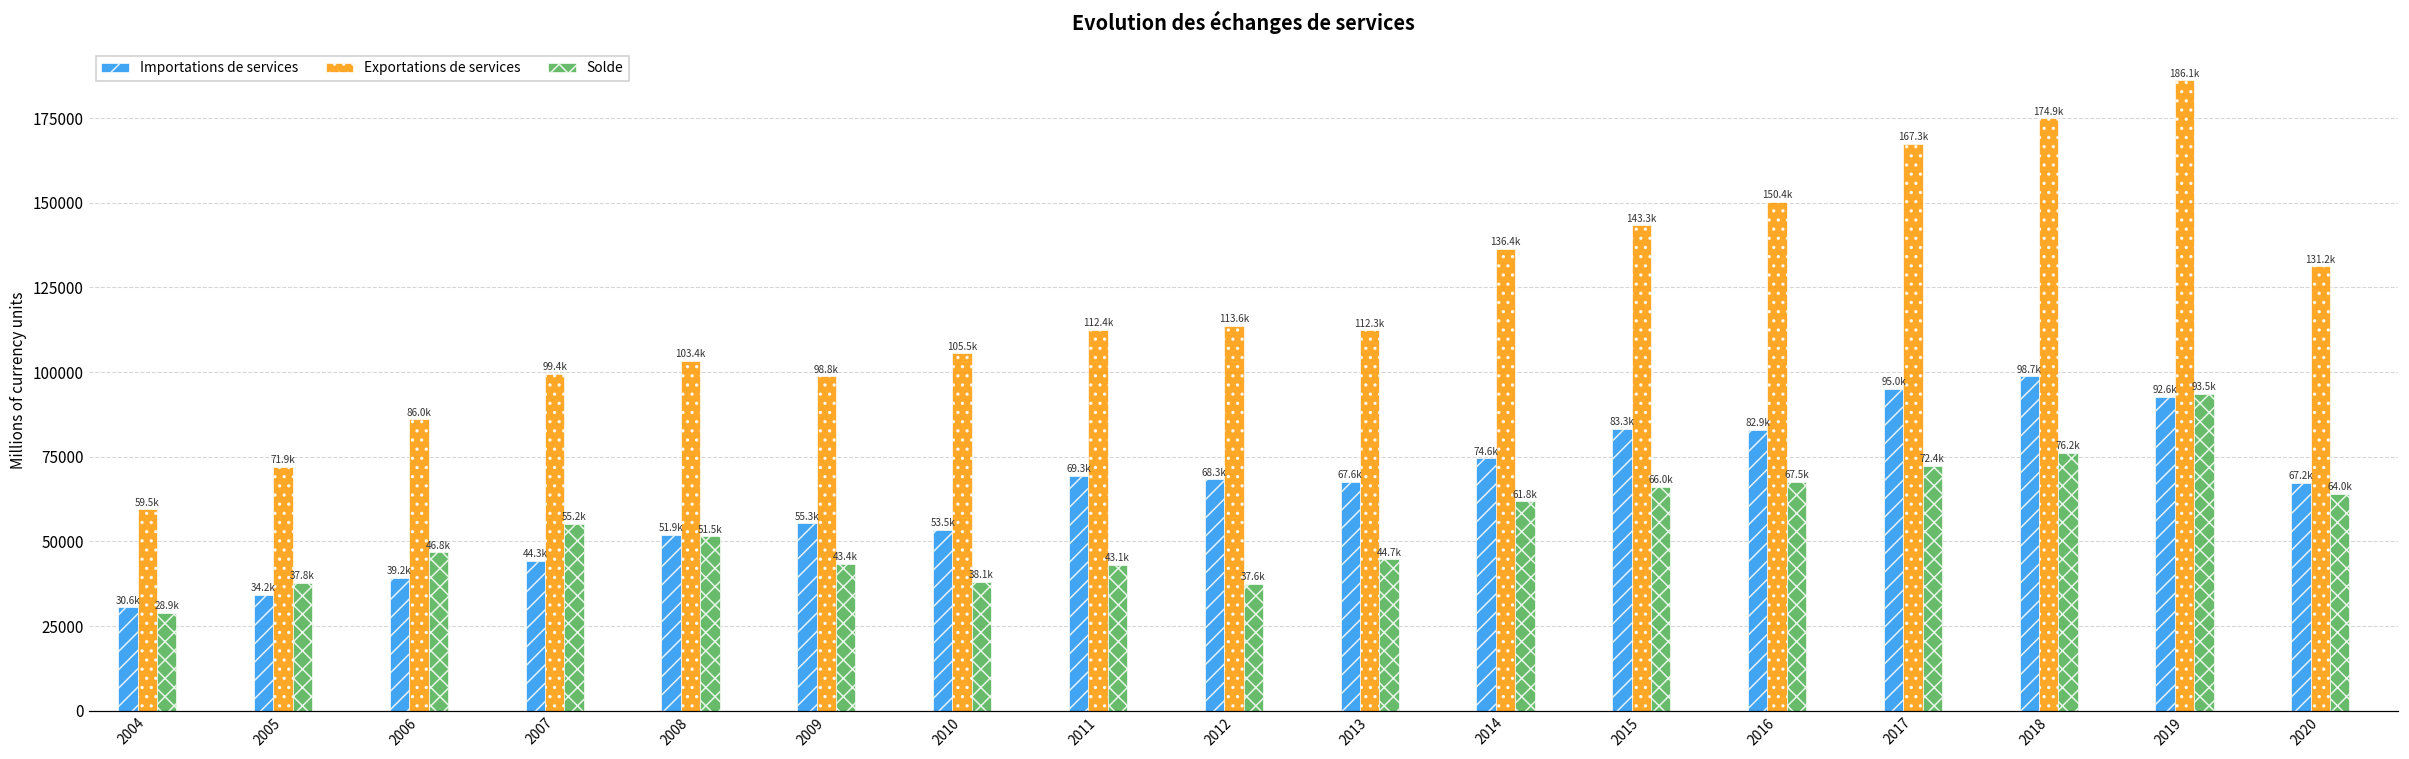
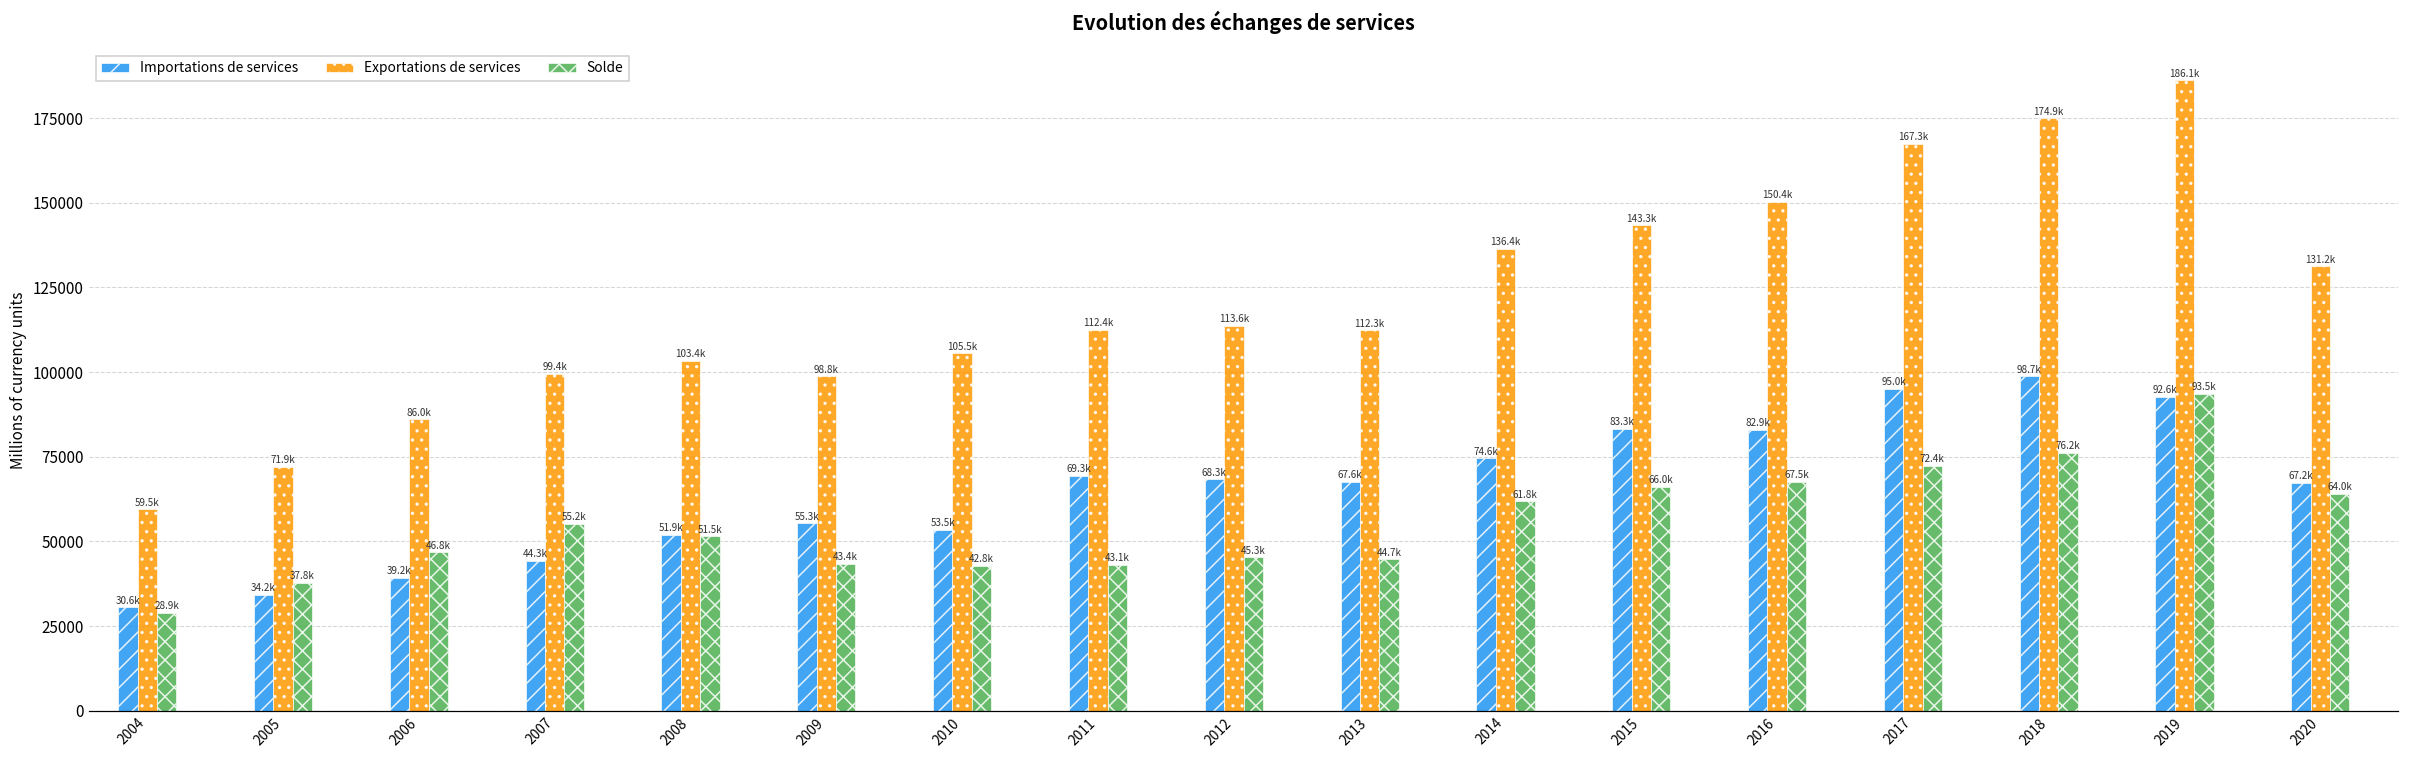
  {
    "Importations de services": {
      "2004": "30.6k",
      "2005": "34.2k",
      "2006": "39.2k",
      "2007": "44.3k",
      "2008": "51.9k",
      "2009": "55.3k",
      "2010": "53.5k",
      "2011": "69.3k",
      "2012": "68.3k",
      "2013": "67.6k",
      "2014": "74.6k",
      "2015": "83.3k",
      "2016": "82.9k",
      "2017": "95.0k",
      "2018": "98.7k",
      "2019": "92.6k",
      "2020": "67.2k"
    },
    "Exportations de services": {
      "2004": "59.5k",
      "2005": "71.9k",
      "2006": "86.0k",
      "2007": "99.4k",
      "2008": "103.4k",
      "2009": "98.8k",
      "2010": "105.5k",
      "2011": "112.4k",
      "2012": "113.6k",
      "2013": "112.3k",
      "2014": "136.4k",
      "2015": "143.3k",
      "2016": "150.4k",
      "2017": "167.3k",
      "2018": "174.9k",
      "2019": "186.1k",
      "2020": "131.2k"
    },
    "Solde": {
      "2004": "28.9k",
      "2005": "37.8k",
      "2006": "46.8k",
      "2007": "55.2k",
      "2008": "51.5k",
      "2009": "43.4k",
-     "2010": "38.1k",
+     "2010": "42.8k",
      "2011": "43.1k",
-     "2012": "37.6k",
+     "2012": "45.3k",
      "2013": "44.7k",
      "2014": "61.8k",
      "2015": "66.0k",
      "2016": "67.5k",
      "2017": "72.4k",
      "2018": "76.2k",
      "2019": "93.5k",
      "2020": "64.0k"
    }
  }
